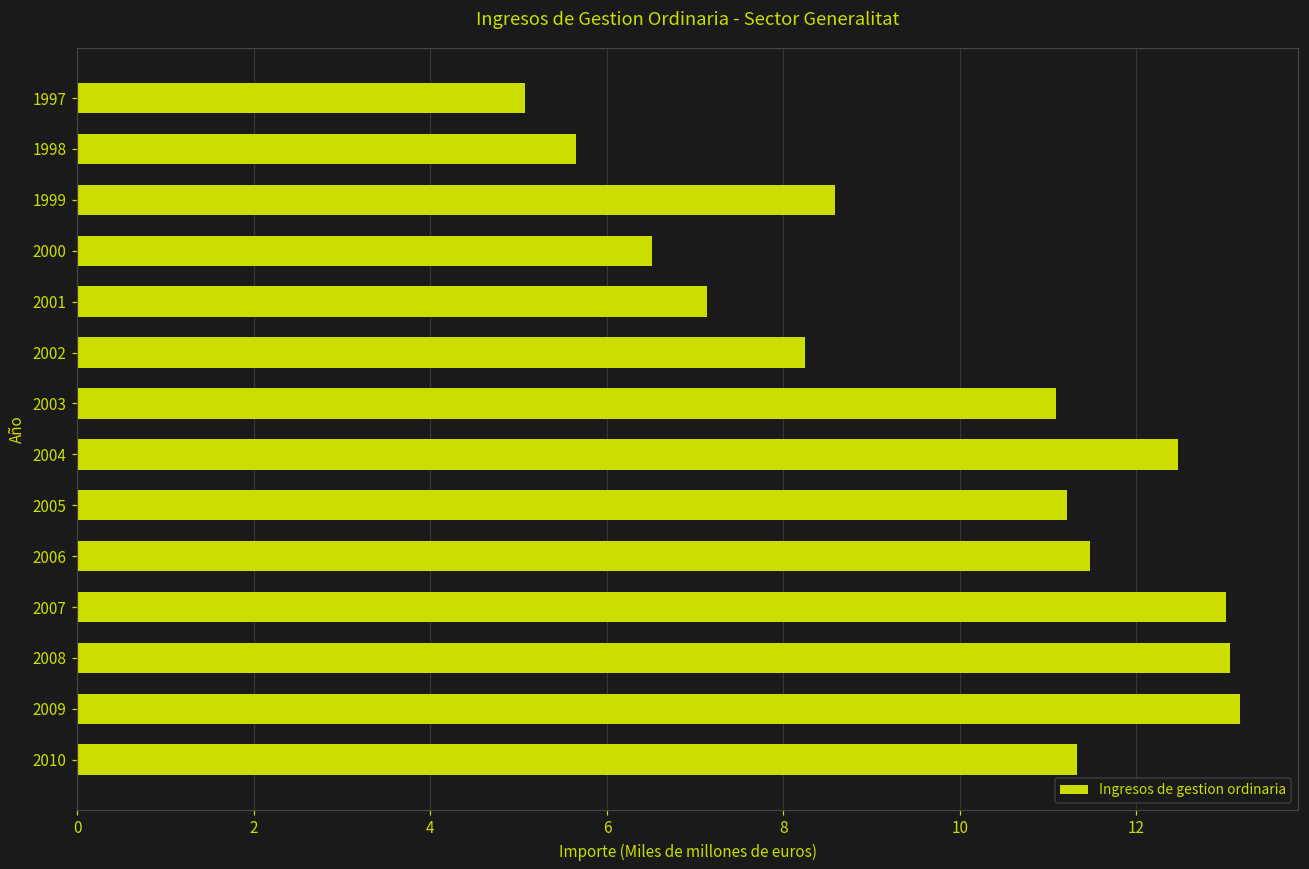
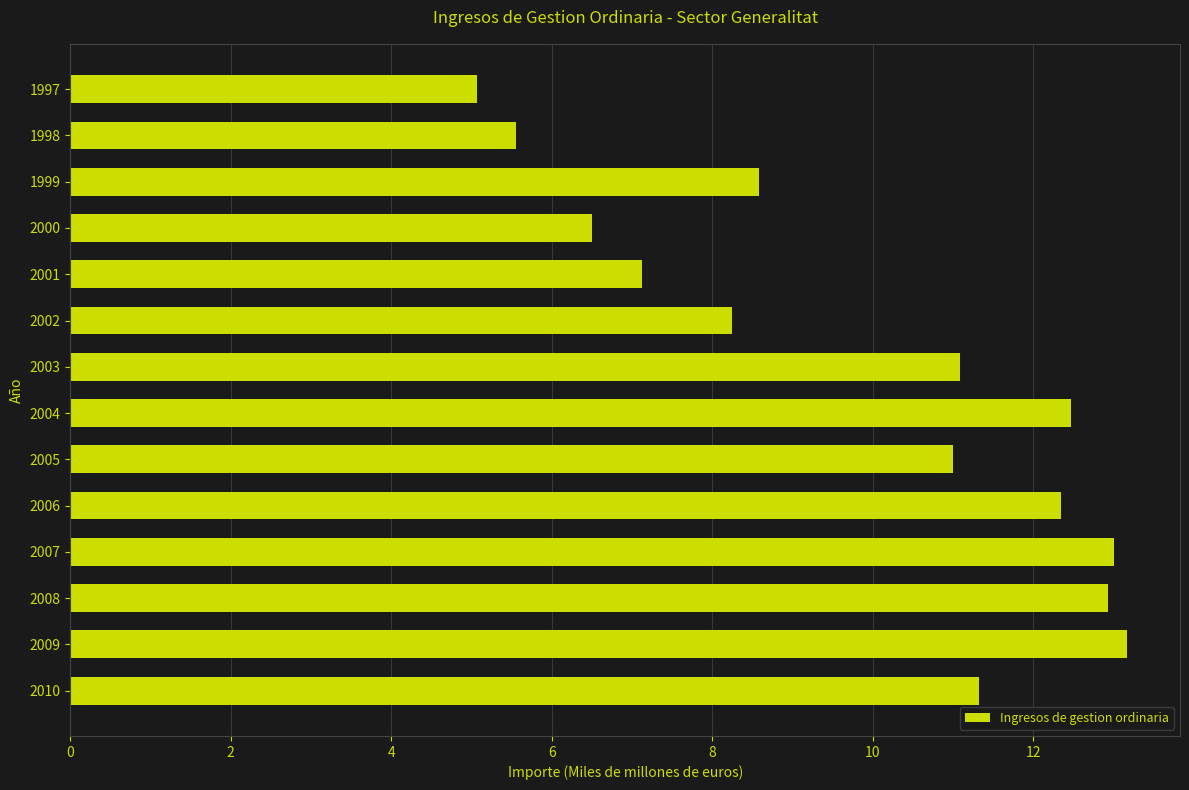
  {
    "1997": 5.1,
-   "1998": 5.7,
+   "1998": 5.5,
    "1999": 8.6,
    "2000": 6.5,
    "2001": 7.1,
    "2002": 8.2,
    "2003": 11.1,
    "2004": 12.5,
-   "2005": 11.2,
-   "2006": 11.5,
+   "2005": 11.0,
+   "2006": 12.3,
    "2007": 13.0,
-   "2008": 13.1,
+   "2008": 12.9,
    "2009": 13.2,
    "2010": 11.3
  }
